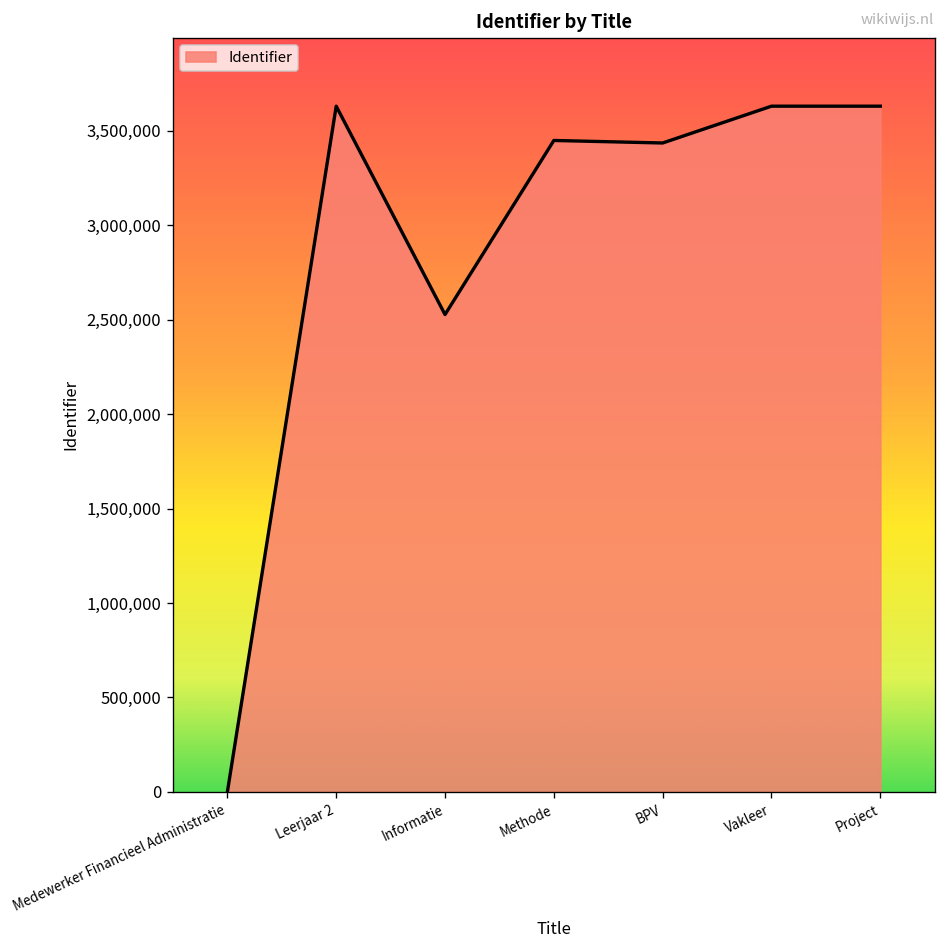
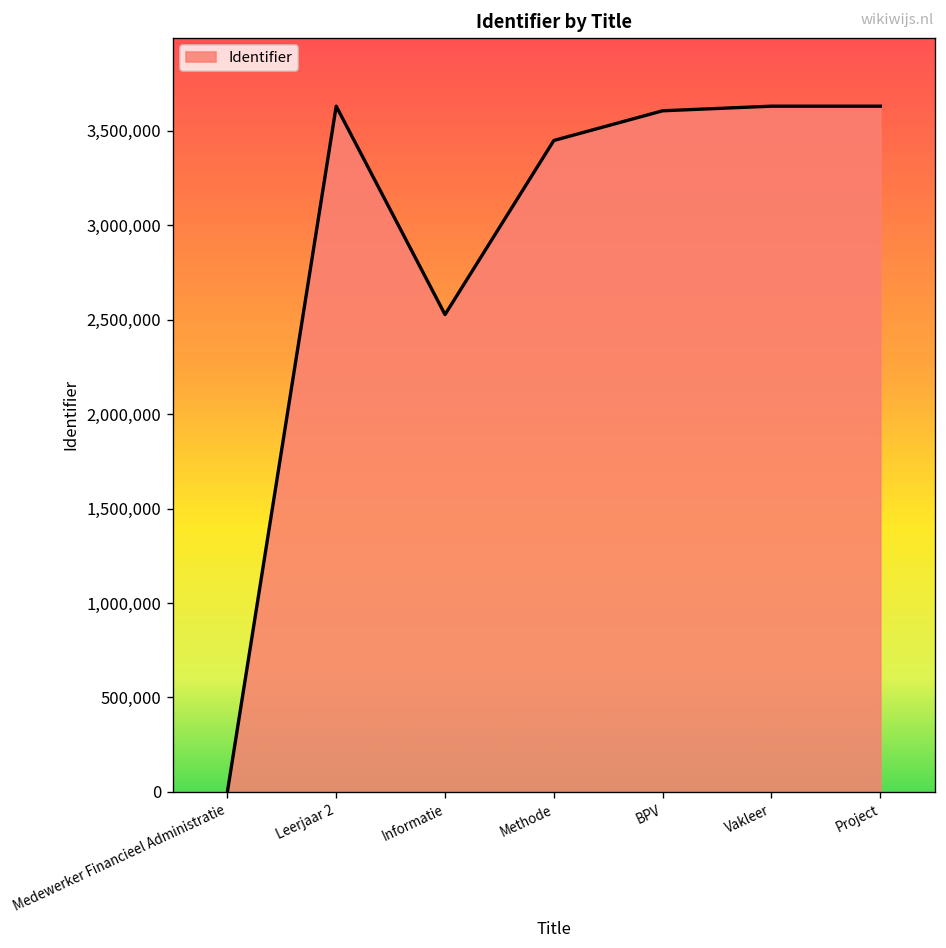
  {
    "Medewerker Financieel Administratie": "0",
    "Leerjaar 2": "3,630,000",
    "Informatie": "2,530,000",
    "Methode": "3,450,000",
-   "BPV": "3,430,000",
+   "BPV": "3,610,000",
    "Vakleer": "3,630,000",
    "Project": "3,630,000"
  }
